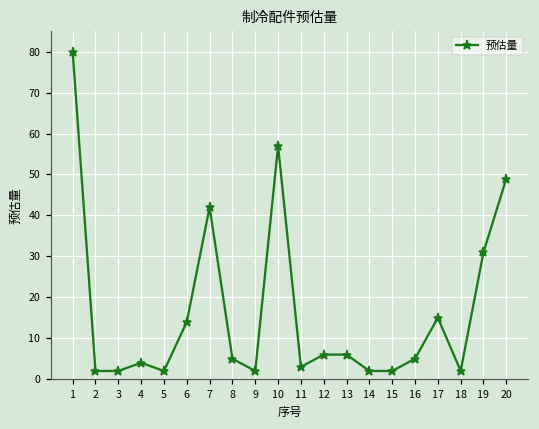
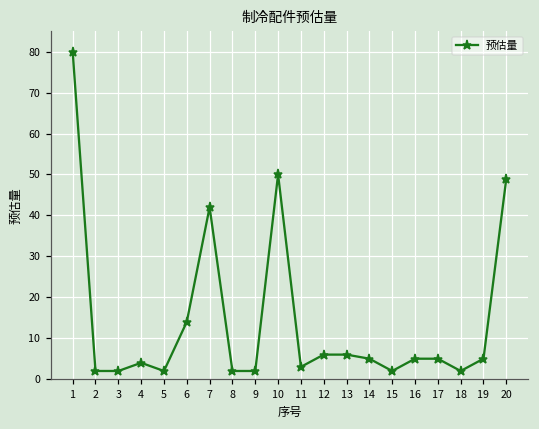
  {
    "1": 80,
    "2": 2,
    "3": 2,
    "4": 4,
    "5": 2,
    "6": 14,
    "7": 42,
-   "8": 5,
+   "8": 2,
    "9": 2,
-   "10": 57,
+   "10": 50,
    "11": 3,
    "12": 6,
    "13": 6,
-   "14": 2,
+   "14": 5,
    "15": 2,
    "16": 5,
-   "17": 15,
+   "17": 5,
    "18": 2,
-   "19": 31,
+   "19": 5,
    "20": 49
  }
